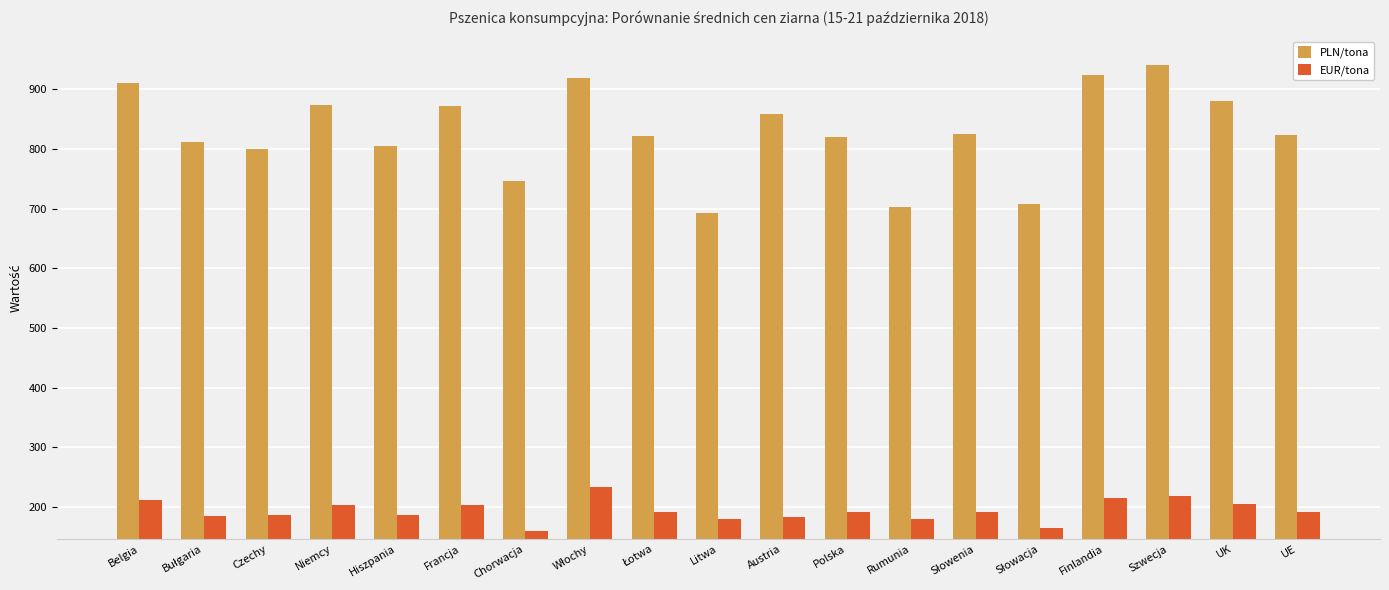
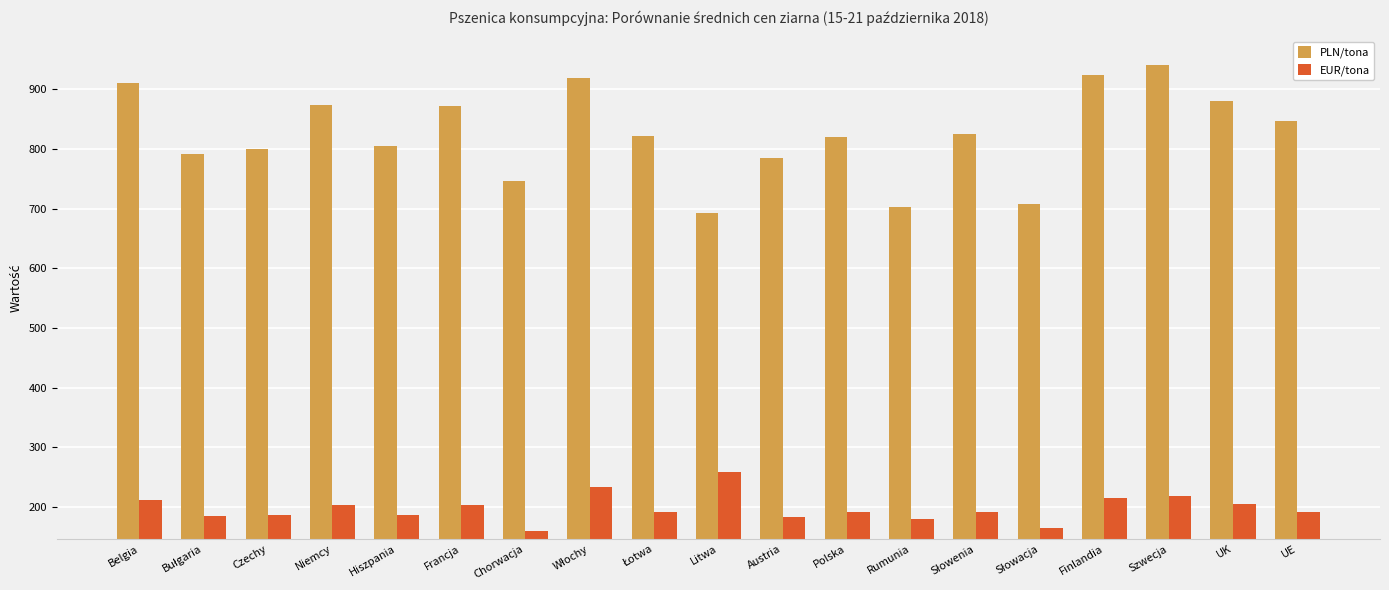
  {
    "PLN/tona": {
      "Belgia": 910,
-     "Bułgaria": 810,
+     "Bułgaria": 790,
      "Czechy": 800,
      "Niemcy": 870,
      "Hiszpania": 800,
      "Francja": 870,
      "Chorwacja": 750,
      "Włochy": 920,
      "Łotwa": 820,
      "Litwa": 690,
-     "Austria": 860,
+     "Austria": 780,
      "Polska": 820,
      "Rumunia": 700,
      "Słowenia": 820,
      "Słowacja": 710,
      "Finlandia": 920,
      "Szwecja": 940,
      "UK": 880,
-     "UE": 820
+     "UE": 850
    },
    "EUR/tona": {
      "Belgia": 210,
      "Bułgaria": 180,
      "Czechy": 190,
      "Niemcy": 200,
      "Hiszpania": 190,
      "Francja": 200,
      "Chorwacja": 160,
      "Włochy": 230,
      "Łotwa": 190,
-     "Litwa": 180,
+     "Litwa": 260,
      "Austria": 180,
      "Polska": 190,
      "Rumunia": 180,
      "Słowenia": 190,
      "Słowacja": 160,
      "Finlandia": 220,
      "Szwecja": 220,
      "UK": 210,
      "UE": 190
    }
  }
